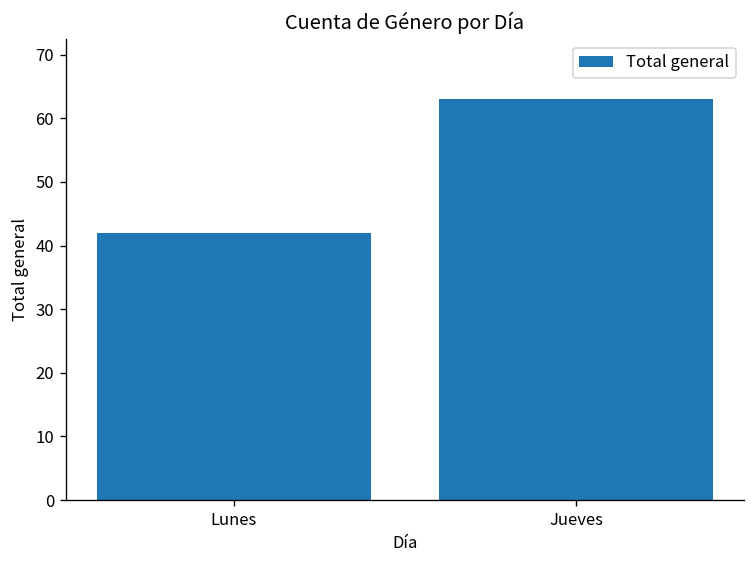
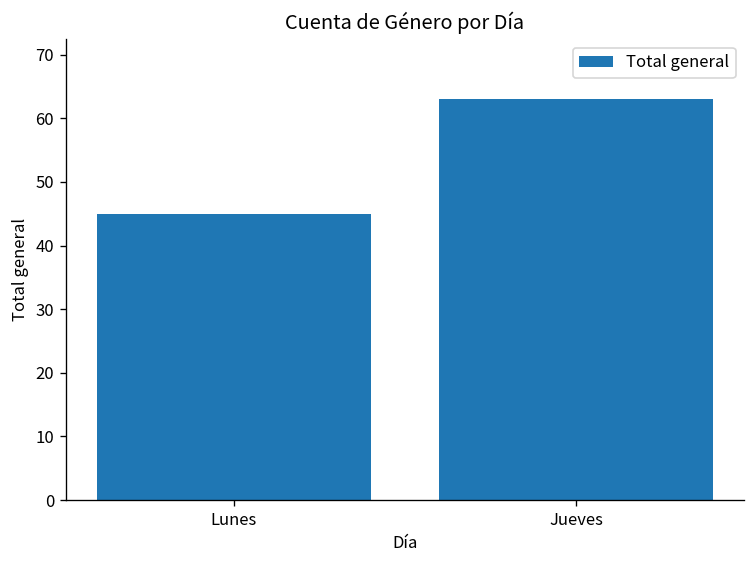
  {
-   "Lunes": 42,
+   "Lunes": 45,
    "Jueves": 63
  }
